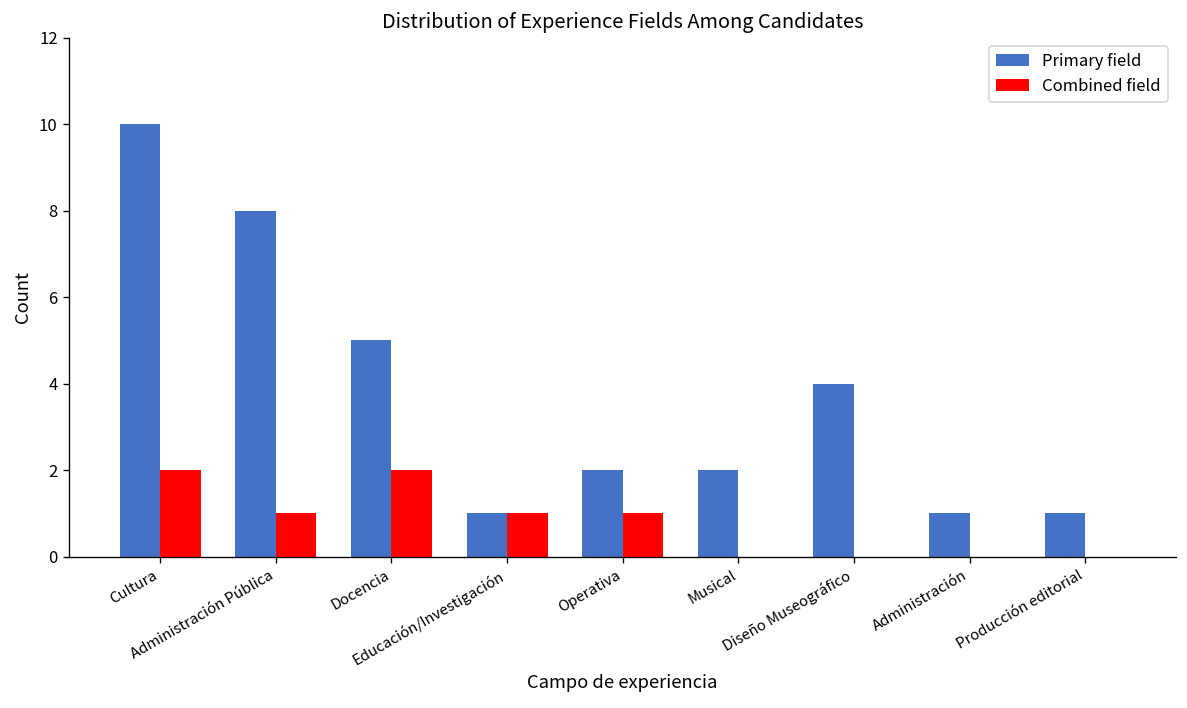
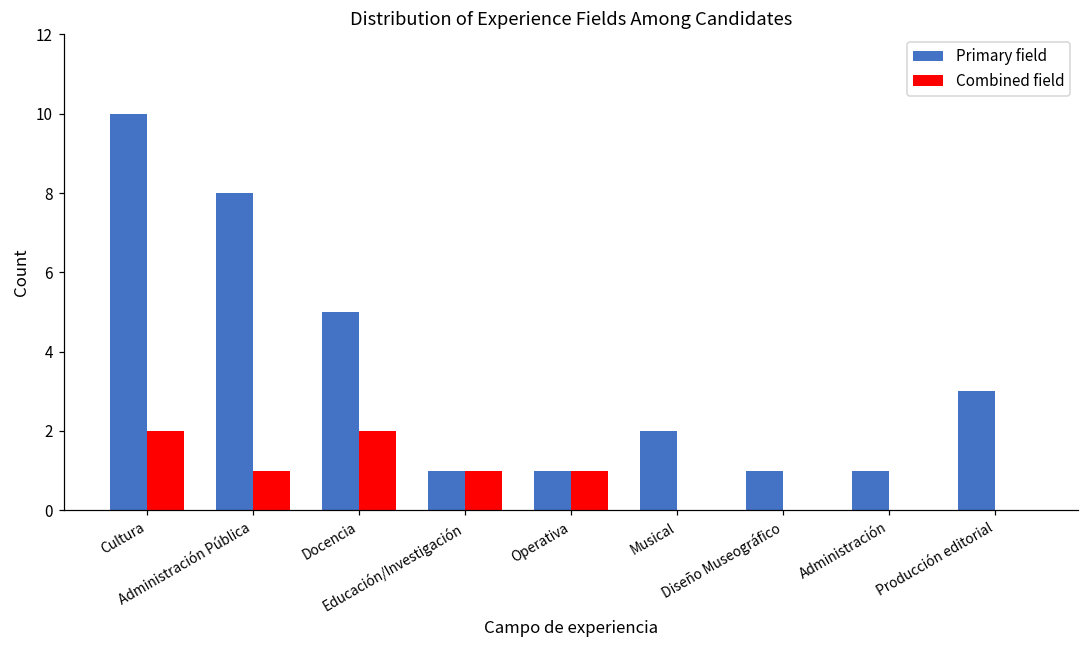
  {
    "Primary field": {
      "Cultura": 10,
      "Administración Pública": 8,
      "Docencia": 5,
      "Educación/Investigación": 1,
-     "Operativa": 2,
+     "Operativa": 1,
      "Musical": 2,
-     "Diseño Museográfico": 4,
+     "Diseño Museográfico": 1,
      "Administración": 1,
-     "Producción editorial": 1
+     "Producción editorial": 3
    },
    "Combined field": {
      "Cultura": 2,
      "Administración Pública": 1,
      "Docencia": 2,
      "Educación/Investigación": 1,
      "Operativa": 1,
      "Musical": 0,
      "Diseño Museográfico": 0,
      "Administración": 0,
      "Producción editorial": 0
    }
  }
